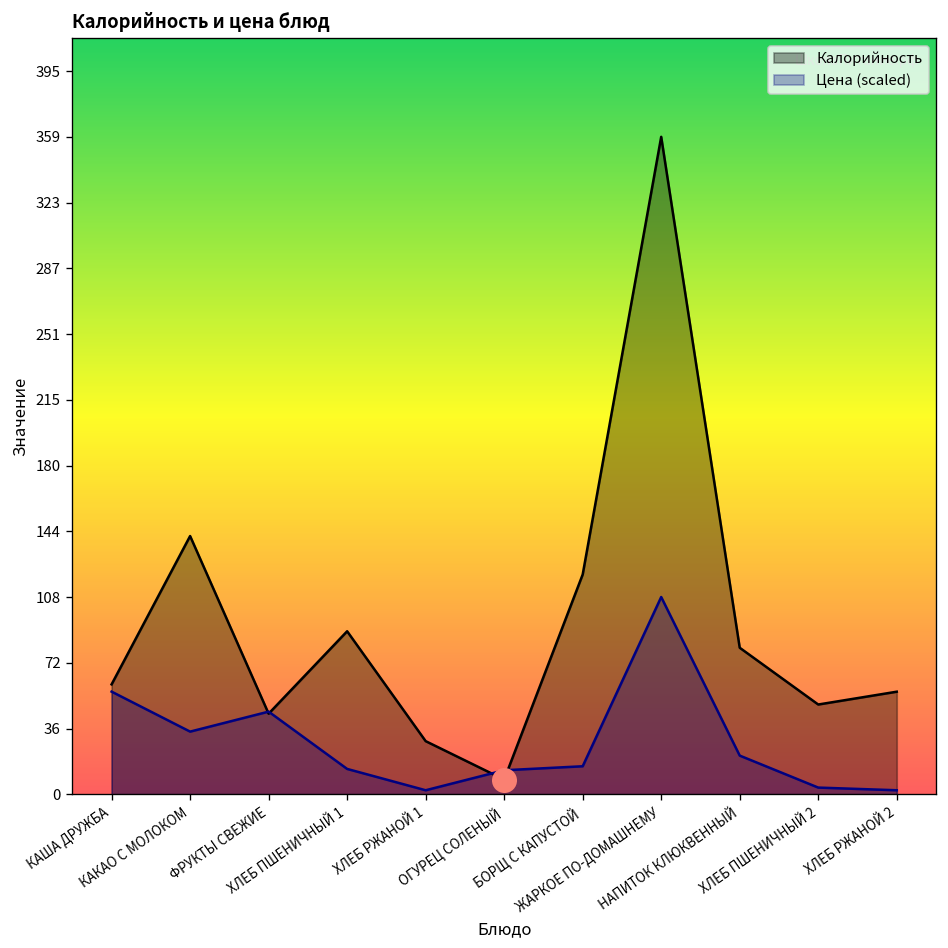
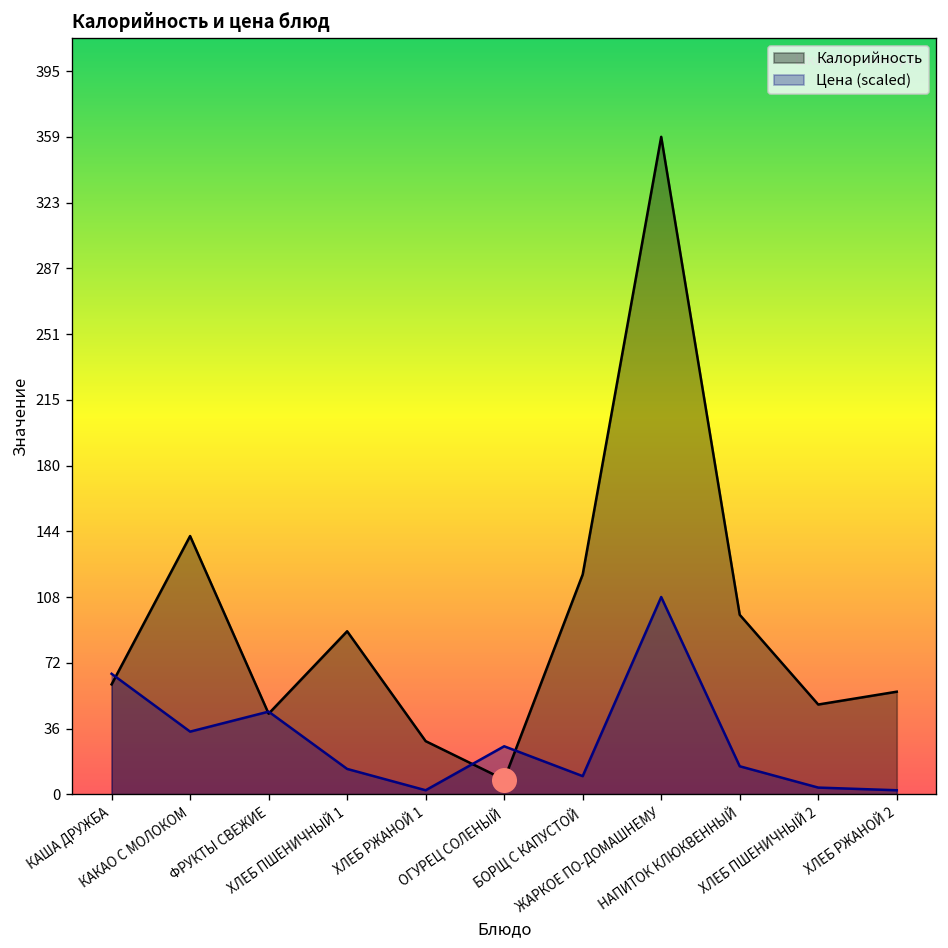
  {
    "Калорийность": {
      "КАША ДРУЖБА": 60,
      "КАКАО С МОЛОКОМ": 141,
      "ХЛЕБ ПШЕНИЧНЫЙ 1": 89,
      "ХЛЕБ РЖАНОЙ 1": 29,
      "БОРЩ С КАПУСТОЙ": 120,
      "ЖАРКОЕ ПО-ДОМАШНЕМУ": 359,
-     "НАПИТОК КЛЮКВЕННЫЙ": 80,
+     "НАПИТОК КЛЮКВЕННЫЙ": 98,
      "ХЛЕБ ПШЕНИЧНЫЙ 2": 49,
      "ХЛЕБ РЖАНОЙ 2": 56
    },
    "Цена (scaled)": {
-     "КАША ДРУЖБА": 56,
+     "КАША ДРУЖБА": 66,
      "КАКАО С МОЛОКОМ": 34,
      "ХЛЕБ ПШЕНИЧНЫЙ 1": 14,
      "ХЛЕБ РЖАНОЙ 1": 2,
-     "ОГУРЕЦ СОЛЕНЫЙ": 13,
-     "БОРЩ С КАПУСТОЙ": 15,
+     "ОГУРЕЦ СОЛЕНЫЙ": 26,
+     "БОРЩ С КАПУСТОЙ": 10,
      "ЖАРКОЕ ПО-ДОМАШНЕМУ": 108,
-     "НАПИТОК КЛЮКВЕННЫЙ": 21,
+     "НАПИТОК КЛЮКВЕННЫЙ": 15,
      "ХЛЕБ ПШЕНИЧНЫЙ 2": 4,
      "ХЛЕБ РЖАНОЙ 2": 2
    }
  }
